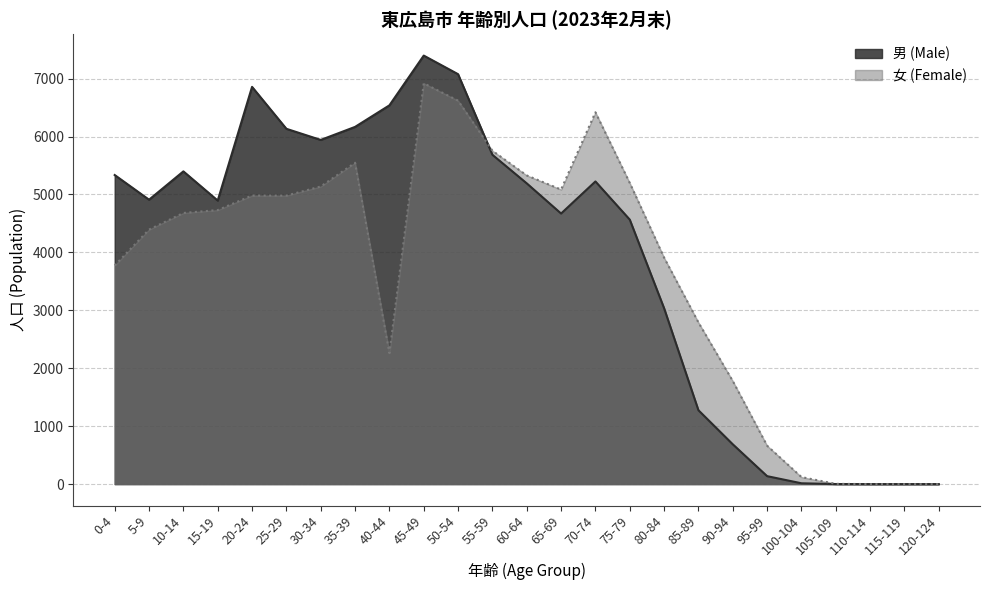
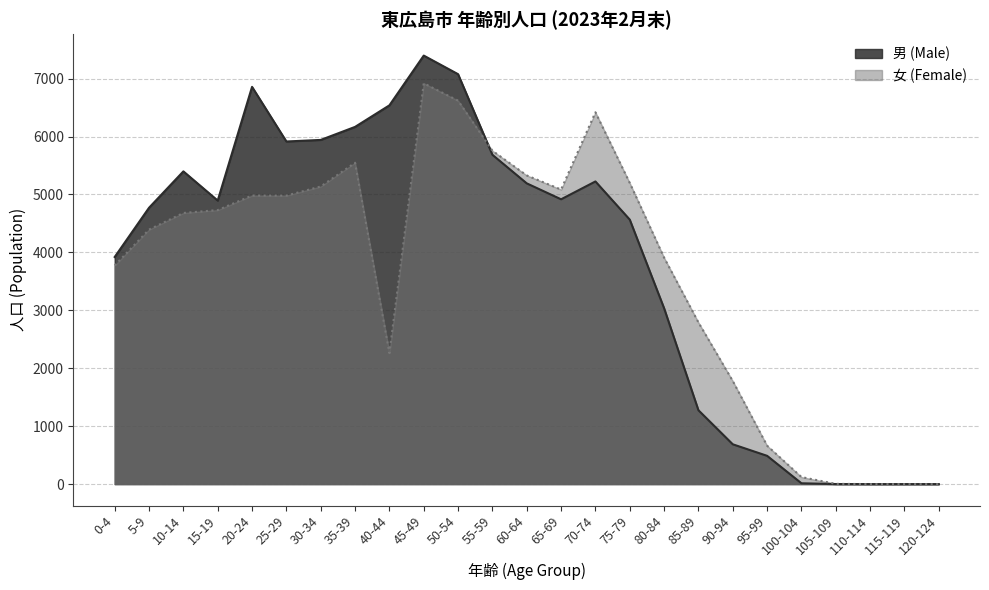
  {
    "男 (Male)": {
-     "0-4": 5300,
-     "5-9": 4900,
+     "0-4": 3900,
+     "5-9": 4800,
      "10-14": 5400,
      "15-19": 4900,
      "20-24": 6900,
-     "25-29": 6100,
+     "25-29": 5900,
      "30-34": 5900,
      "35-39": 6200,
      "40-44": 6500,
      "45-49": 7400,
      "50-54": 7100,
      "55-59": 5700,
      "60-64": 5200,
-     "65-69": 4700,
+     "65-69": 4900,
      "70-74": 5200,
      "75-79": 4600,
      "80-84": 3000,
      "85-89": 1300,
      "90-94": 700,
-     "95-99": 100,
+     "95-99": 500,
      "100-104": 0
    },
    "女 (Female)": {
      "0-4": 3800,
      "5-9": 4400,
      "10-14": 4700,
      "15-19": 4700,
      "20-24": 5000,
      "25-29": 5000,
      "30-34": 5100,
      "35-39": 5500,
      "40-44": 2300,
      "45-49": 6900,
      "50-54": 6600,
      "55-59": 5800,
      "60-64": 5300,
      "65-69": 5100,
      "70-74": 6400,
      "75-79": 5200,
      "80-84": 3900,
      "85-89": 2800,
      "90-94": 1800,
      "95-99": 700,
      "100-104": 100
    }
  }
